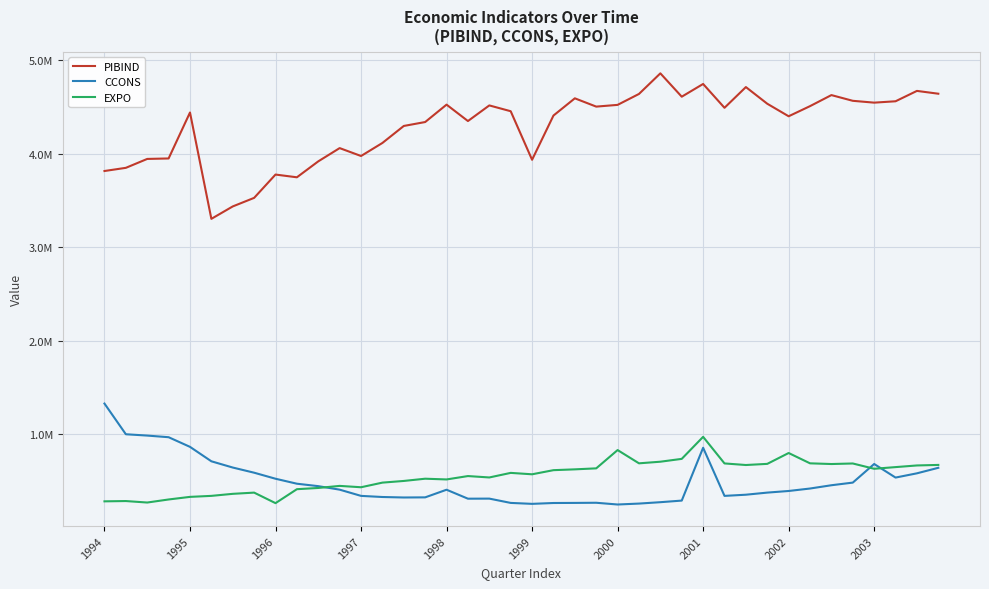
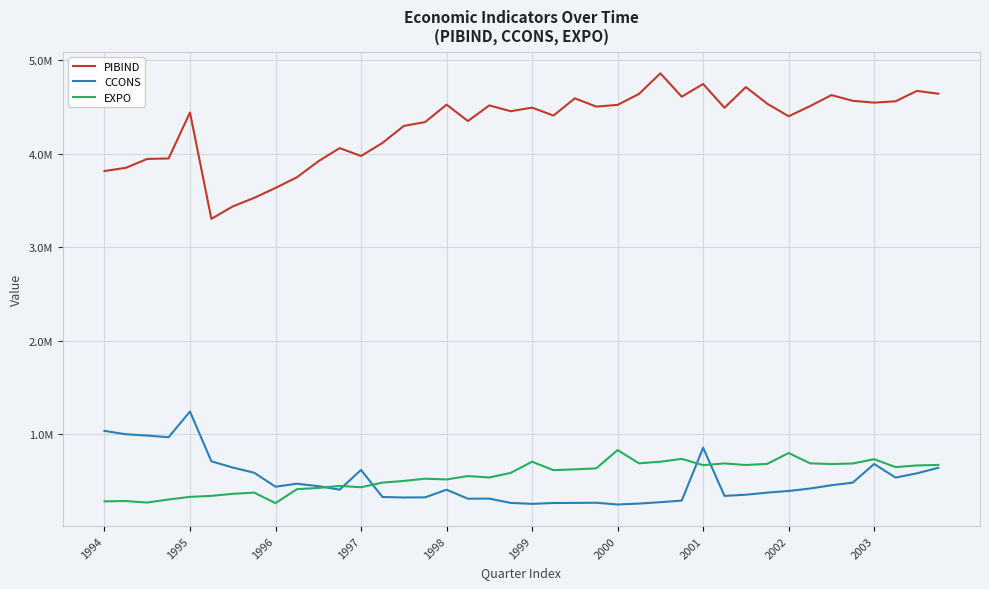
  {
    "PIBIND": {
      "1994": 3800000,
      "1995": 4400000,
-     "1996": 3800000,
+     "1996": 3600000,
      "1997": 4000000,
      "1998": 4500000,
-     "1999": 3900000,
+     "1999": 4500000,
      "2000": 4500000,
      "2001": 4700000,
      "2002": 4400000,
      "2003": 4500000
    },
    "CCONS": {
-     "1994": 1300000,
-     "1995": 900000,
-     "1996": 500000,
-     "1997": 300000,
+     "1994": 1000000,
+     "1995": 1200000,
+     "1996": 400000,
+     "1997": 600000,
      "1998": 400000,
      "1999": 300000,
      "2000": 200000,
      "2001": 900000,
      "2002": 400000,
      "2003": 700000
    },
    "EXPO": {
      "1994": 300000,
      "1995": 300000,
      "1996": 300000,
      "1997": 400000,
      "1998": 500000,
-     "1999": 600000,
+     "1999": 700000,
      "2000": 800000,
-     "2001": 1000000,
+     "2001": 700000,
      "2002": 800000,
-     "2003": 600000
+     "2003": 700000
    }
  }
